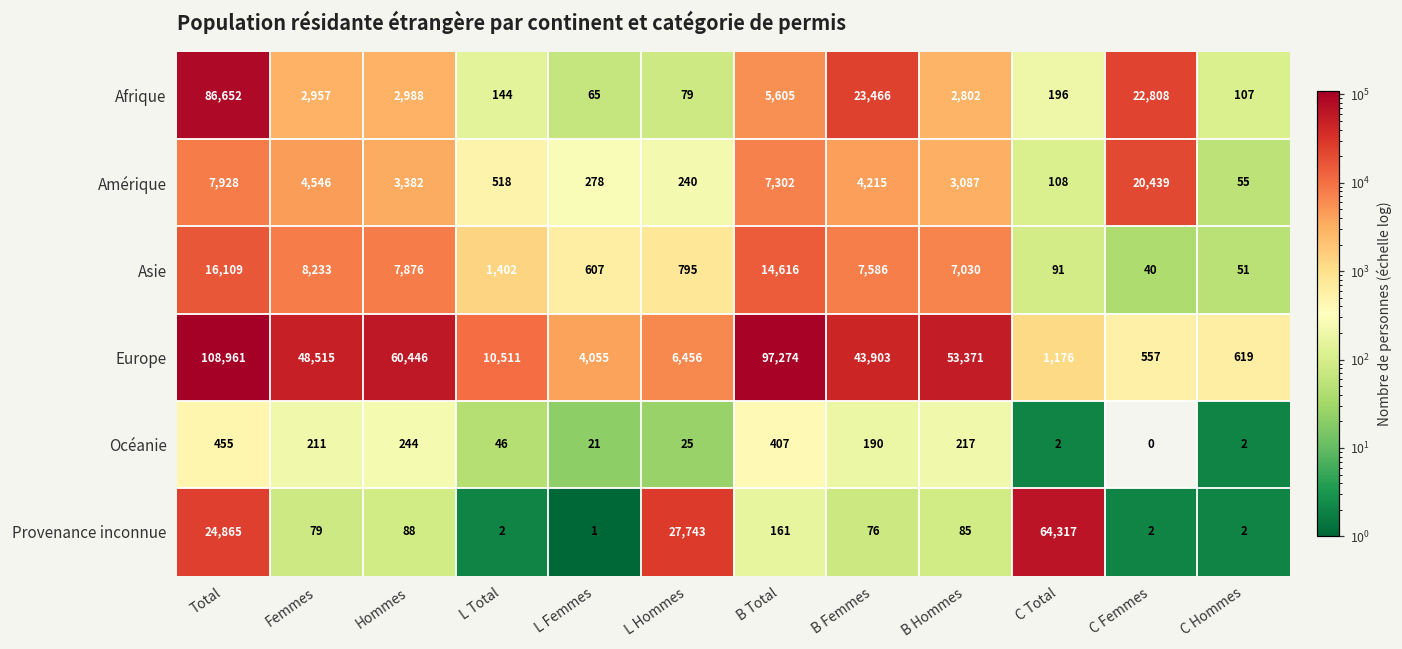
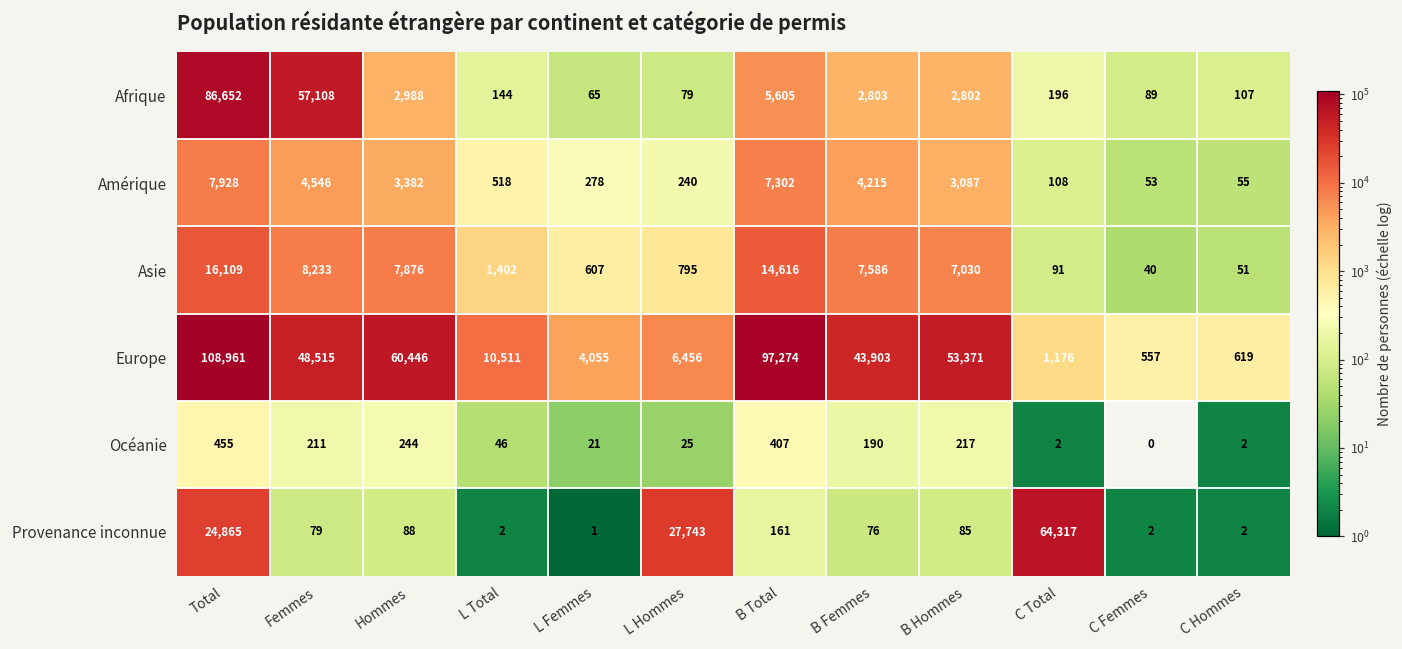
  {
    "Afrique": {
      "Total": "86,652",
-     "Femmes": "2,957",
+     "Femmes": "57,108",
      "Hommes": "2,988",
      "L Total": "144",
      "L Femmes": "65",
      "L Hommes": "79",
      "B Total": "5,605",
-     "B Femmes": "23,466",
+     "B Femmes": "2,803",
      "B Hommes": "2,802",
      "C Total": "196",
-     "C Femmes": "22,808",
+     "C Femmes": "89",
      "C Hommes": "107"
    },
    "Amérique": {
      "Total": "7,928",
      "Femmes": "4,546",
      "Hommes": "3,382",
      "L Total": "518",
      "L Femmes": "278",
      "L Hommes": "240",
      "B Total": "7,302",
      "B Femmes": "4,215",
      "B Hommes": "3,087",
      "C Total": "108",
-     "C Femmes": "20,439",
+     "C Femmes": "53",
      "C Hommes": "55"
    },
    "Asie": {
      "Total": "16,109",
      "Femmes": "8,233",
      "Hommes": "7,876",
      "L Total": "1,402",
      "L Femmes": "607",
      "L Hommes": "795",
      "B Total": "14,616",
      "B Femmes": "7,586",
      "B Hommes": "7,030",
      "C Total": "91",
      "C Femmes": "40",
      "C Hommes": "51"
    },
    "Europe": {
      "Total": "108,961",
      "Femmes": "48,515",
      "Hommes": "60,446",
      "L Total": "10,511",
      "L Femmes": "4,055",
      "L Hommes": "6,456",
      "B Total": "97,274",
      "B Femmes": "43,903",
      "B Hommes": "53,371",
      "C Total": "1,176",
      "C Femmes": "557",
      "C Hommes": "619"
    },
    "Océanie": {
      "Total": "455",
      "Femmes": "211",
      "Hommes": "244",
      "L Total": "46",
      "L Femmes": "21",
      "L Hommes": "25",
      "B Total": "407",
      "B Femmes": "190",
      "B Hommes": "217",
      "C Total": "2",
      "C Femmes": "0",
      "C Hommes": "2"
    },
    "Provenance inconnue": {
      "Total": "24,865",
      "Femmes": "79",
      "Hommes": "88",
      "L Total": "2",
      "L Femmes": "1",
      "L Hommes": "27,743",
      "B Total": "161",
      "B Femmes": "76",
      "B Hommes": "85",
      "C Total": "64,317",
      "C Femmes": "2",
      "C Hommes": "2"
    }
  }
